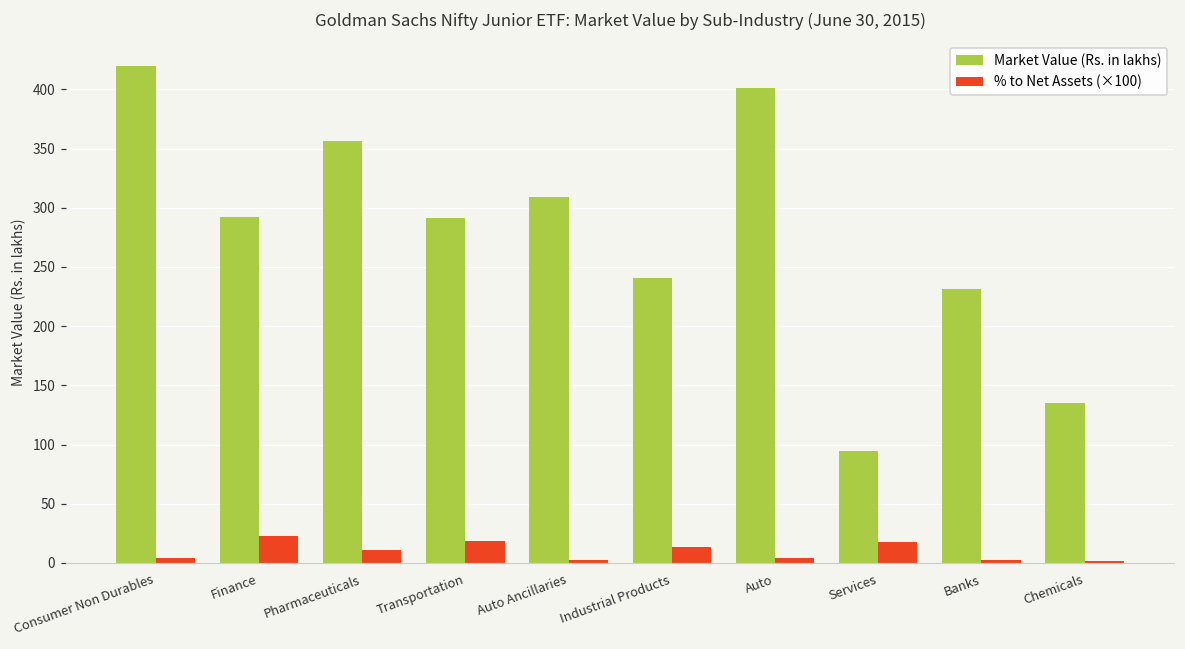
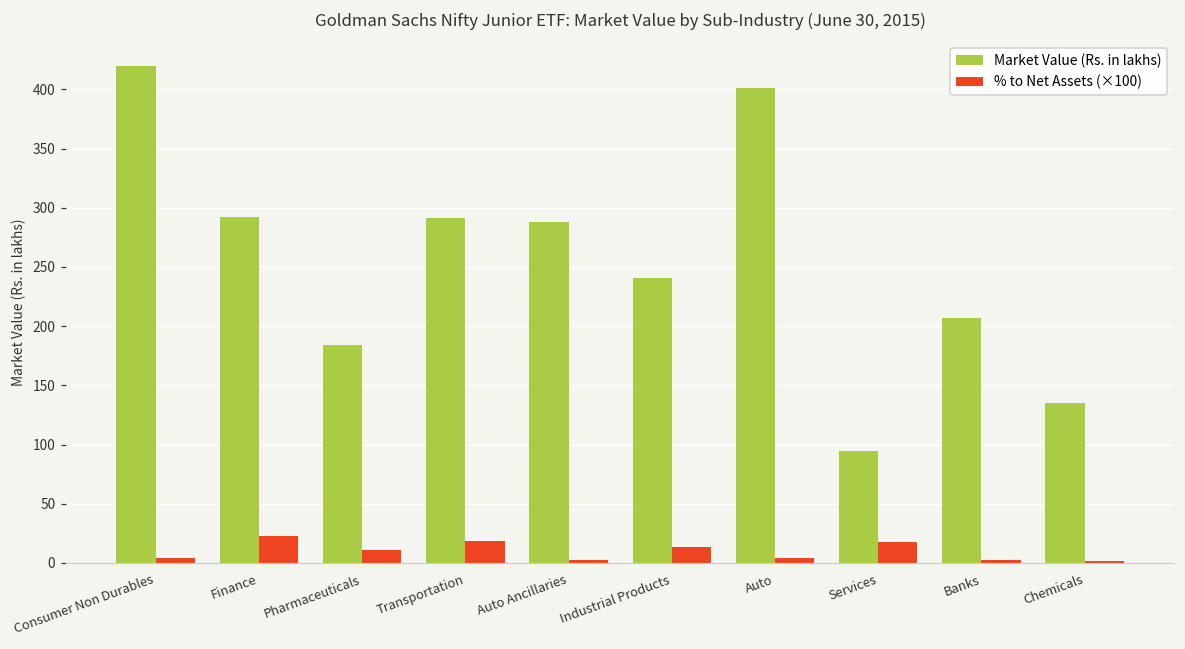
  {
    "Market Value (Rs. in lakhs)": {
      "Consumer Non Durables": 420,
      "Finance": 292,
-     "Pharmaceuticals": 357,
+     "Pharmaceuticals": 184,
      "Transportation": 291,
-     "Auto Ancillaries": 309,
+     "Auto Ancillaries": 288,
      "Industrial Products": 241,
      "Auto": 401,
      "Services": 94,
-     "Banks": 232,
+     "Banks": 207,
      "Chemicals": 135
    },
    "% to Net Assets (×100)": {
      "Consumer Non Durables": 4,
      "Finance": 23,
      "Pharmaceuticals": 11,
      "Transportation": 19,
      "Auto Ancillaries": 3,
      "Industrial Products": 14,
      "Auto": 4,
      "Services": 18,
      "Banks": 2
    }
  }
